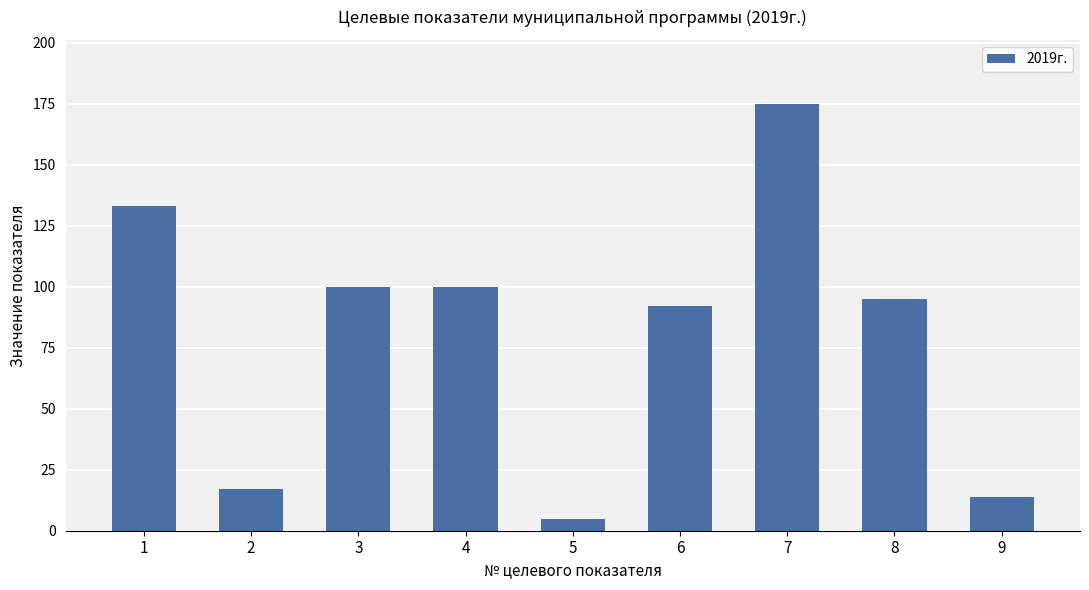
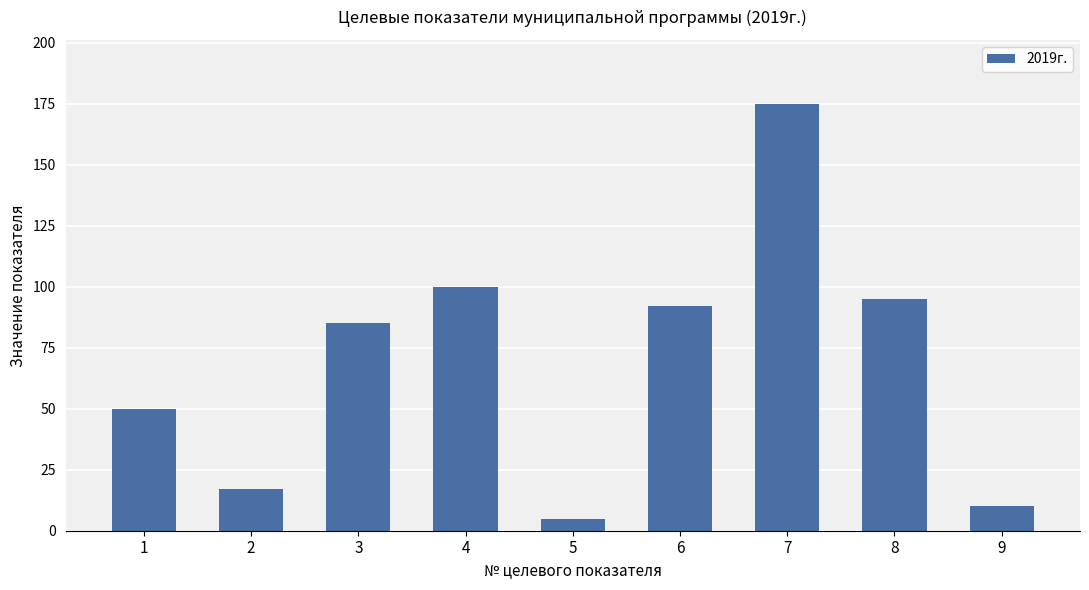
  {
-   "1": 133,
+   "1": 50,
    "2": 17,
-   "3": 100,
+   "3": 85,
    "4": 100,
    "5": 5,
    "6": 92,
    "7": 175,
    "8": 95,
-   "9": 14
+   "9": 10
  }
